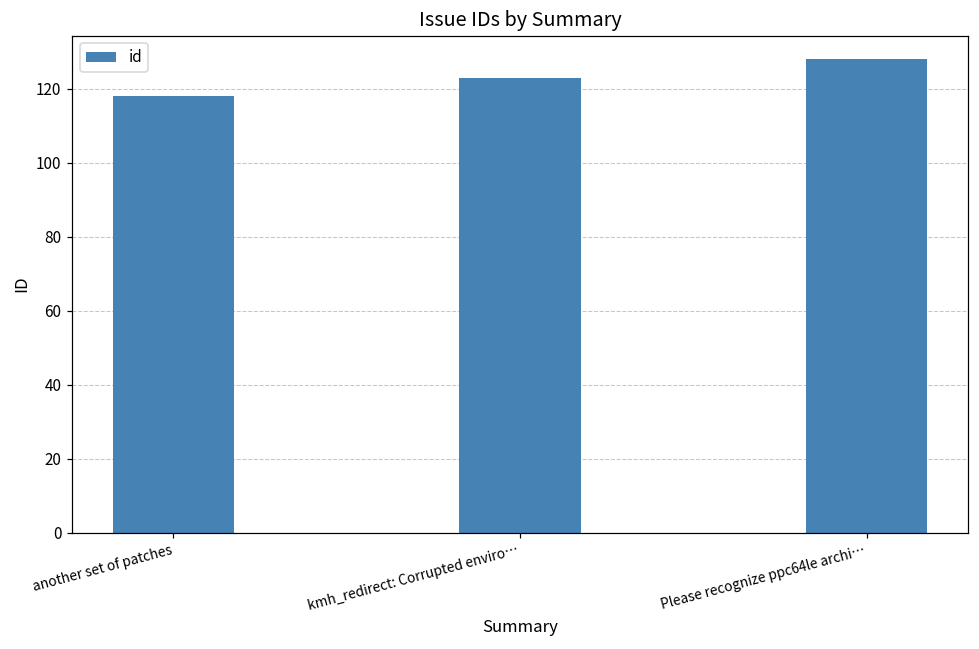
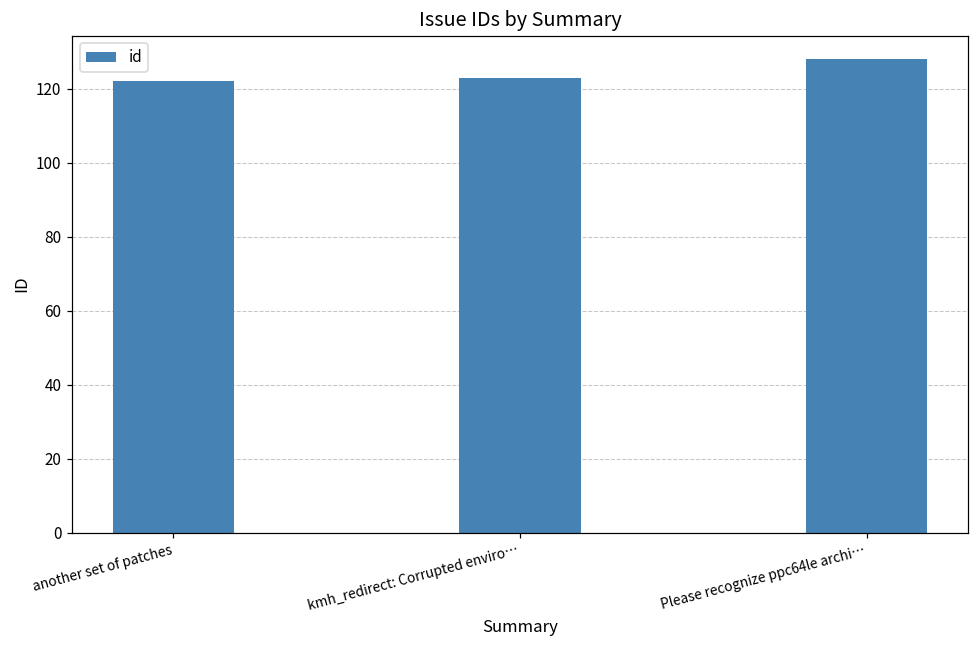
  {
-   "another set of patches": 118,
+   "another set of patches": 122,
    "kmh_redirect: Corrupted enviro…": 123,
    "Please recognize ppc64le archi…": 128
  }
